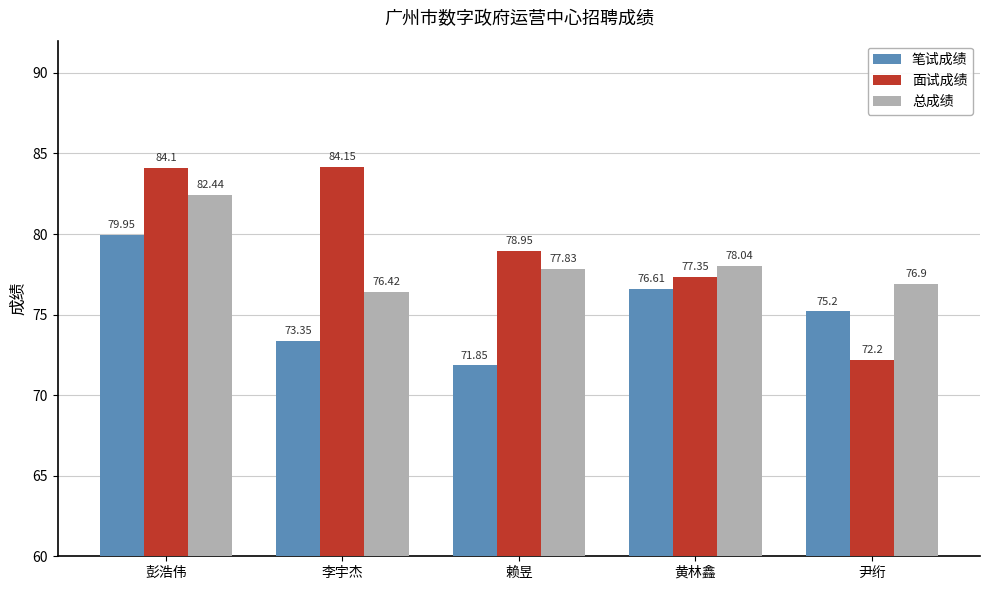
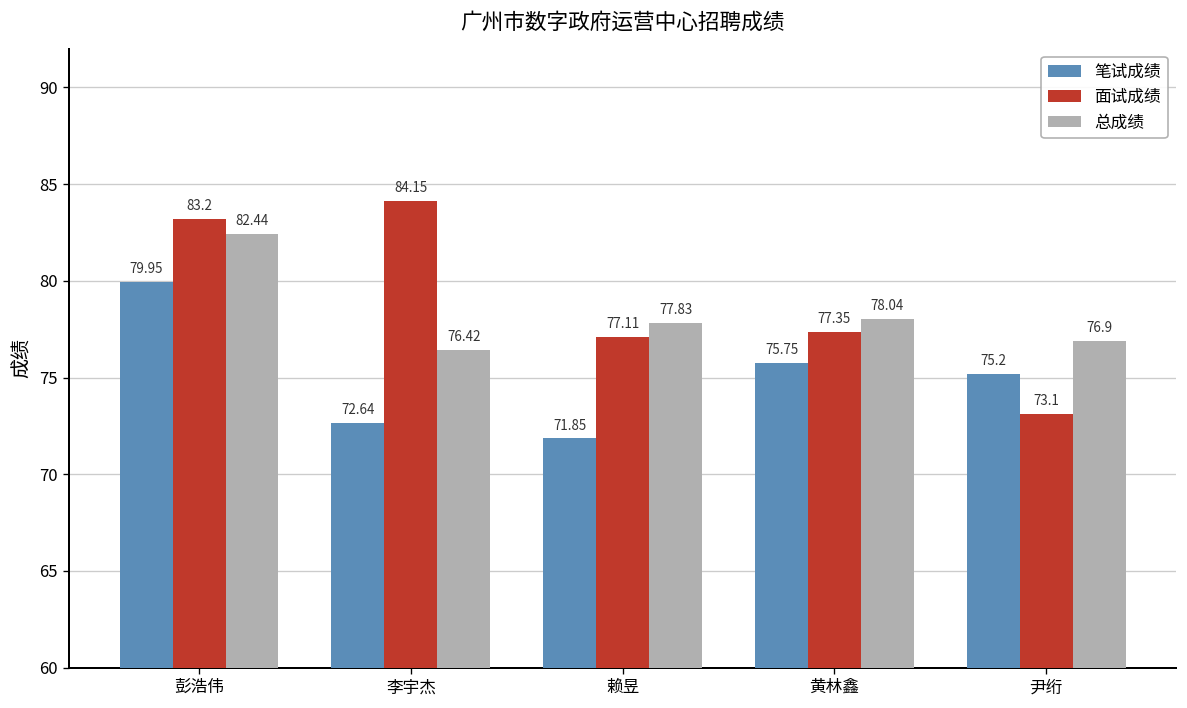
  {
    "笔试成绩": {
      "彭浩伟": 79.95,
-     "李宇杰": 73.35,
+     "李宇杰": 72.64,
      "赖昱": 71.85,
-     "黄林鑫": 76.61,
+     "黄林鑫": 75.75,
      "尹绗": 75.2
    },
    "面试成绩": {
-     "彭浩伟": 84.1,
+     "彭浩伟": 83.2,
      "李宇杰": 84.15,
-     "赖昱": 78.95,
+     "赖昱": 77.11,
      "黄林鑫": 77.35,
-     "尹绗": 72.2
+     "尹绗": 73.1
    },
    "总成绩": {
      "彭浩伟": 82.44,
      "李宇杰": 76.42,
      "赖昱": 77.83,
      "黄林鑫": 78.04,
      "尹绗": 76.9
    }
  }
